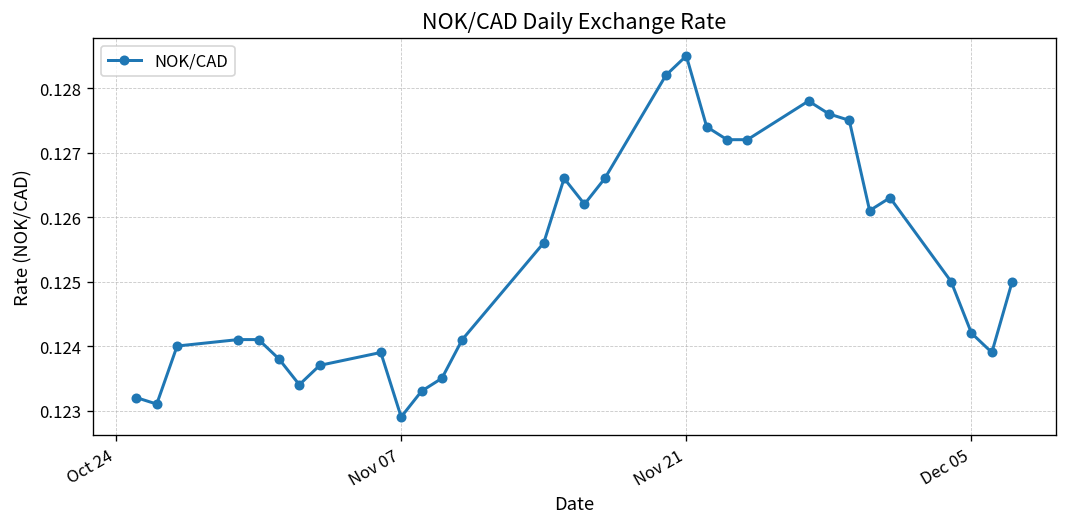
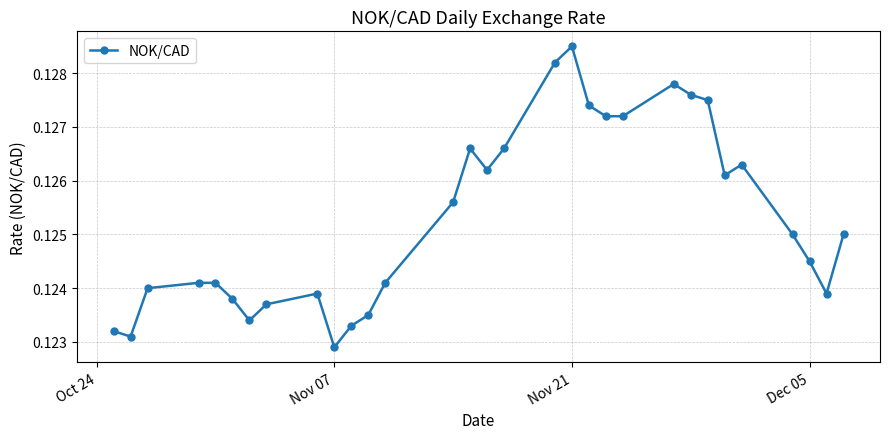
  {
    "Nov 07": 0.1229,
    "Nov 21": 0.1285,
-   "Dec 05": 0.1242
+   "Dec 05": 0.1245
  }
